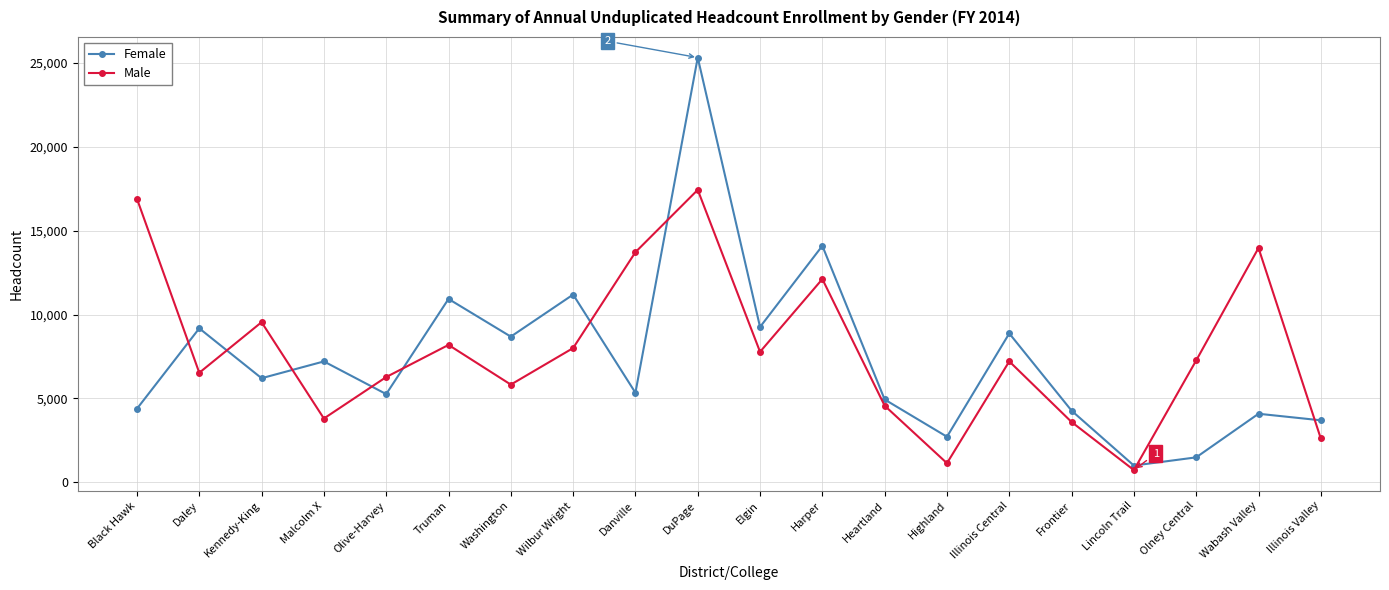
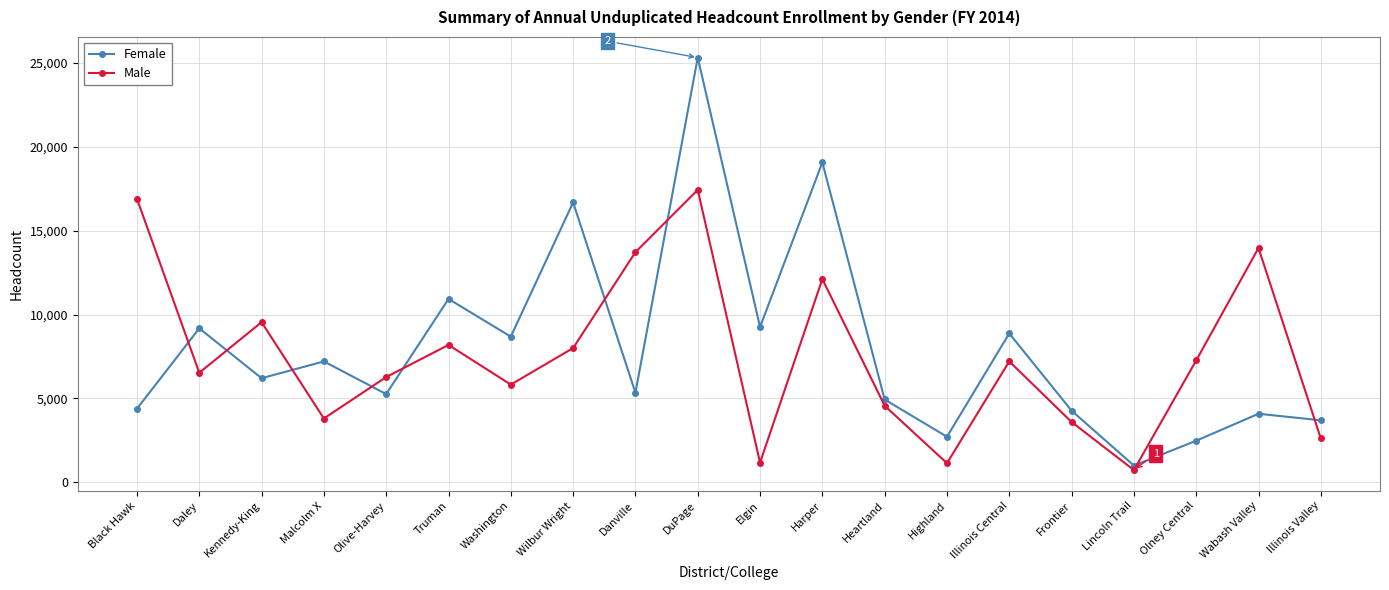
  {
    "Female": {
      "Black Hawk": "4,400",
      "Daley": "9,200",
      "Kennedy-King": "6,200",
      "Malcolm X": "7,200",
      "Olive-Harvey": "5,300",
      "Truman": "10,900",
      "Washington": "8,700",
-     "Wilbur Wright": "11,200",
+     "Wilbur Wright": "16,700",
      "Danville": "5,300",
      "DuPage": "25,300",
      "Elgin": "9,300",
-     "Harper": "14,100",
+     "Harper": "19,100",
      "Heartland": "4,900",
      "Highland": "2,700",
      "Illinois Central": "8,900",
      "Frontier": "4,300",
-     "Olney Central": "1,500",
+     "Olney Central": "2,500",
      "Wabash Valley": "4,100",
      "Illinois Valley": "3,700"
    },
    "Male": {
      "Black Hawk": "16,900",
      "Daley": "6,500",
      "Kennedy-King": "9,500",
      "Malcolm X": "3,800",
      "Olive-Harvey": "6,300",
      "Truman": "8,200",
      "Washington": "5,800",
      "Wilbur Wright": "8,000",
      "Danville": "13,700",
      "DuPage": "17,400",
-     "Elgin": "7,800",
+     "Elgin": "1,200",
      "Harper": "12,100",
      "Heartland": "4,600",
      "Highland": "1,100",
      "Illinois Central": "7,200",
      "Frontier": "3,600",
      "Lincoln Trail": "700",
      "Olney Central": "7,300",
      "Wabash Valley": "14,000",
      "Illinois Valley": "2,600"
    }
  }
